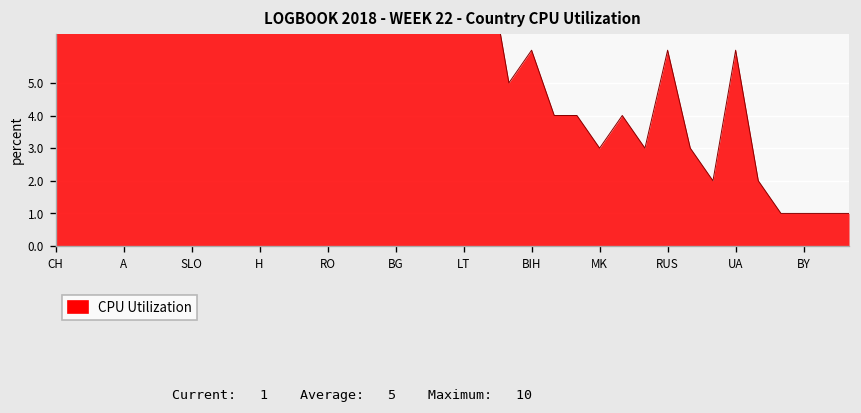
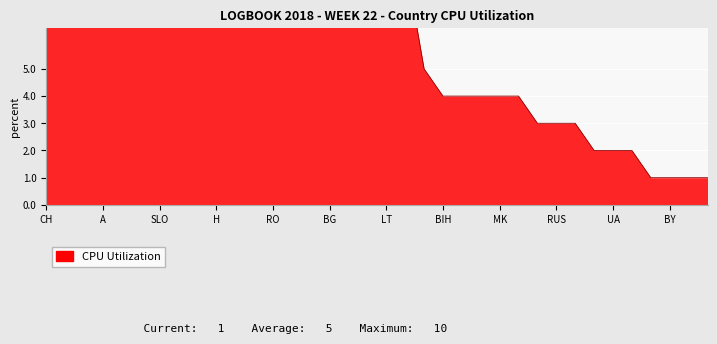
  {
-   "BIH": 6,
-   "MK": 3,
-   "RUS": 6,
-   "UA": 6,
+   "BIH": 4,
+   "MK": 4,
+   "RUS": 3,
+   "UA": 2,
    "BY": 1
  }
